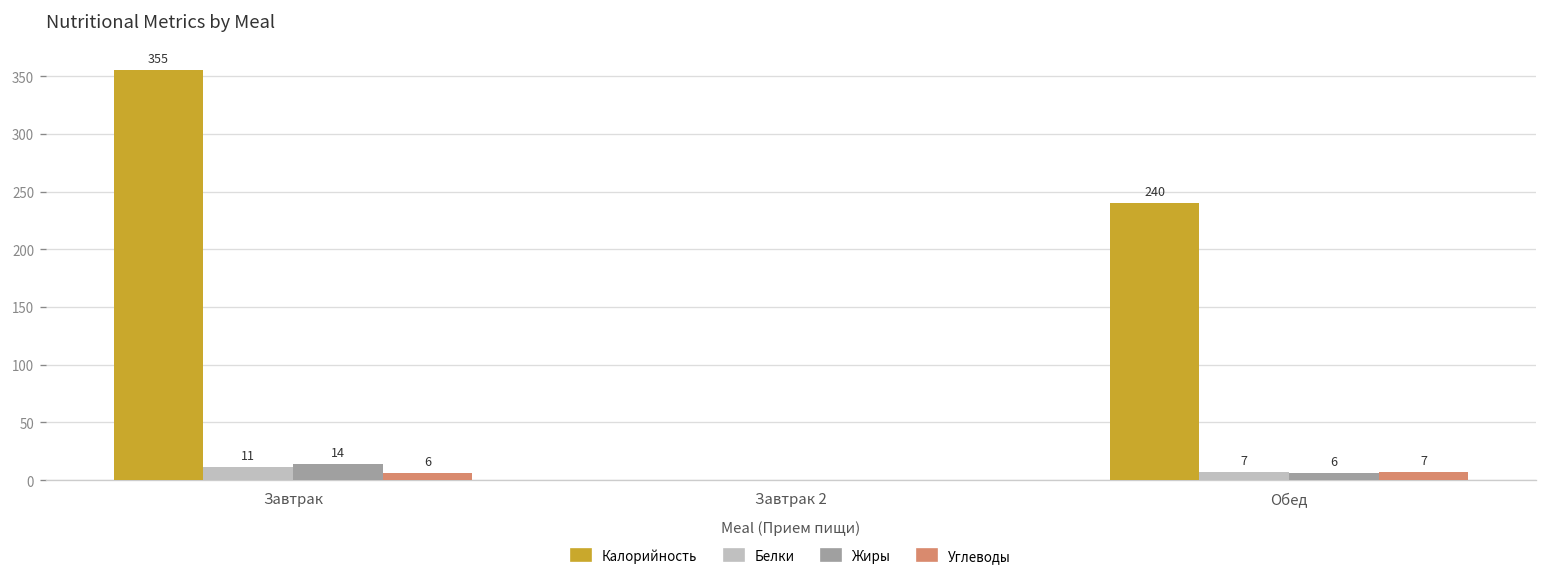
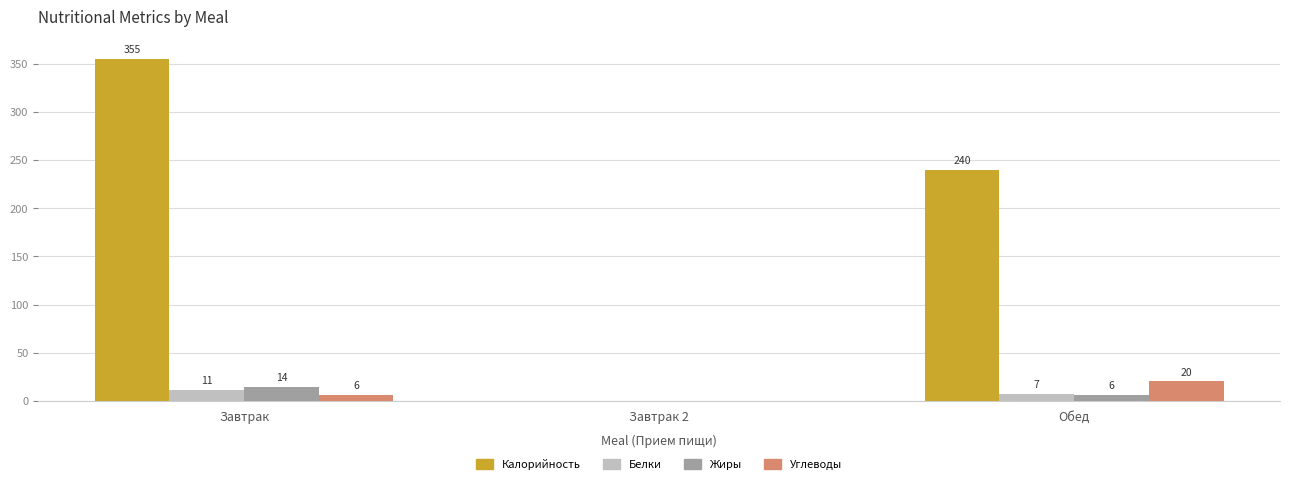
  {
    "Калорийность": {
      "Завтрак": 355,
      "Обед": 240
    },
    "Углеводы": {
      "Завтрак": 6,
-     "Обед": 7
+     "Обед": 20
    }
  }
